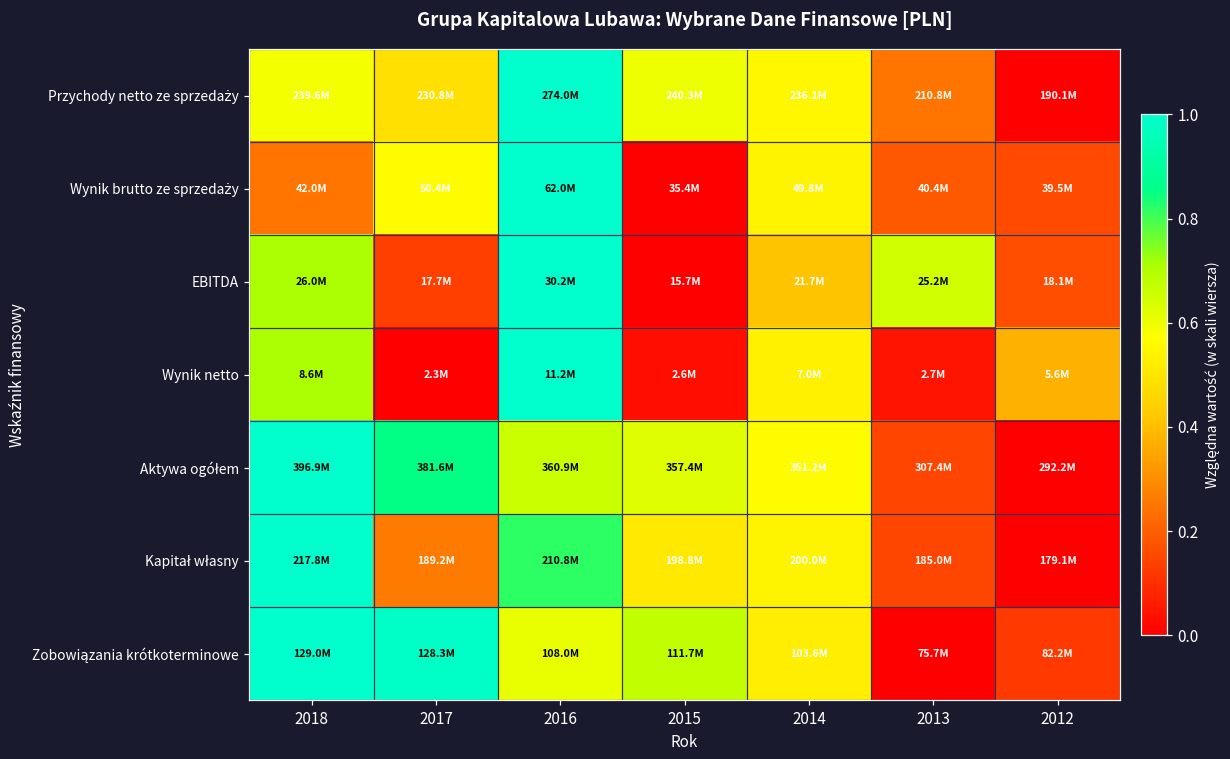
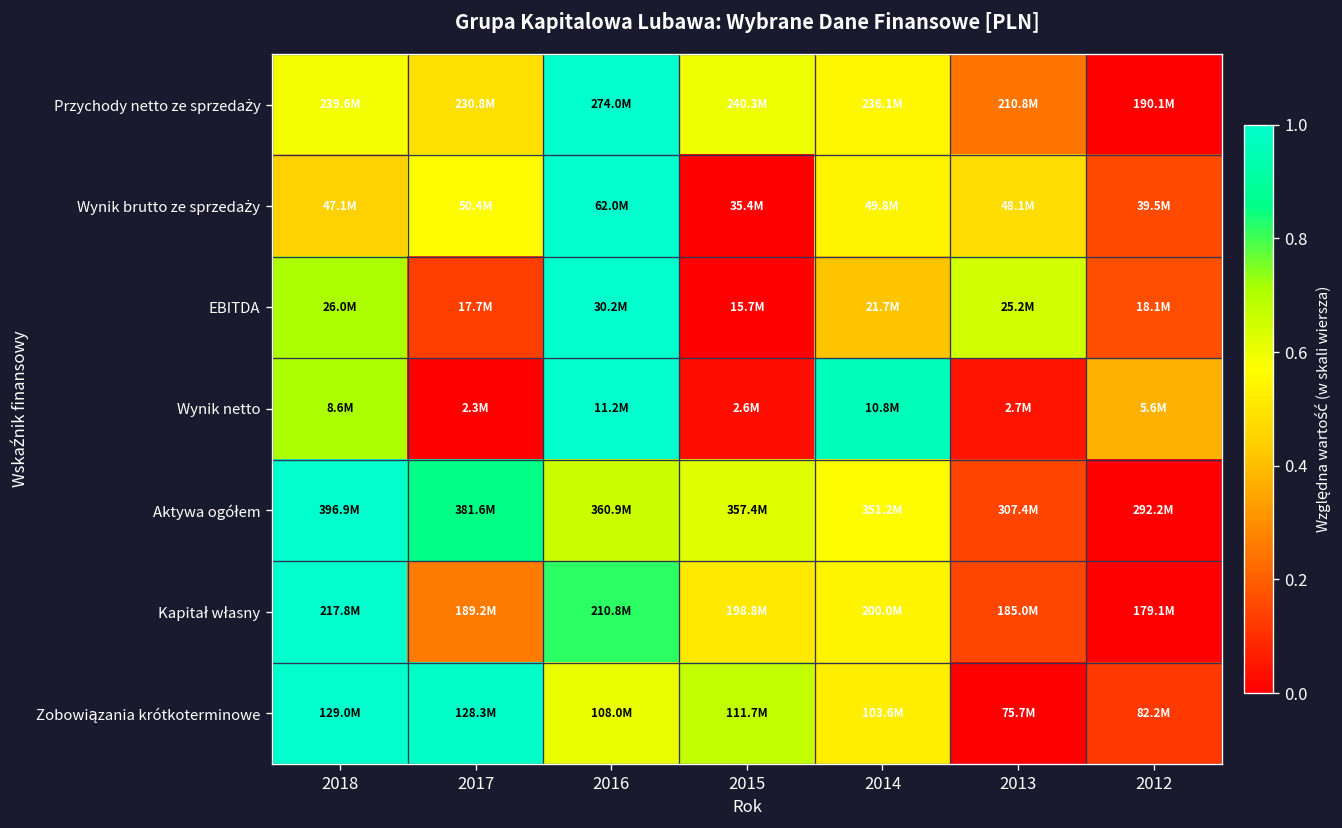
  {
    "Przychody netto ze sprzedaży": {
      "2018": "239.6M",
      "2017": "230.8M",
      "2016": "274.0M",
      "2015": "240.3M",
      "2014": "236.1M",
      "2013": "210.8M",
      "2012": "190.1M"
    },
    "Wynik brutto ze sprzedaży": {
-     "2018": "42.0M",
+     "2018": "47.1M",
      "2017": "50.4M",
      "2016": "62.0M",
      "2015": "35.4M",
      "2014": "49.8M",
-     "2013": "40.4M",
+     "2013": "48.1M",
      "2012": "39.5M"
    },
    "EBITDA": {
      "2018": "26.0M",
      "2017": "17.7M",
      "2016": "30.2M",
      "2015": "15.7M",
      "2014": "21.7M",
      "2013": "25.2M",
      "2012": "18.1M"
    },
    "Wynik netto": {
      "2018": "8.6M",
      "2017": "2.3M",
      "2016": "11.2M",
      "2015": "2.6M",
-     "2014": "7.0M",
+     "2014": "10.8M",
      "2013": "2.7M",
      "2012": "5.6M"
    },
    "Aktywa ogółem": {
      "2018": "396.9M",
      "2017": "381.6M",
      "2016": "360.9M",
      "2015": "357.4M",
      "2014": "351.2M",
      "2013": "307.4M",
      "2012": "292.2M"
    },
    "Kapitał własny": {
      "2018": "217.8M",
      "2017": "189.2M",
      "2016": "210.8M",
      "2015": "198.8M",
      "2014": "200.0M",
      "2013": "185.0M",
      "2012": "179.1M"
    },
    "Zobowiązania krótkoterminowe": {
      "2018": "129.0M",
      "2017": "128.3M",
      "2016": "108.0M",
      "2015": "111.7M",
      "2014": "103.6M",
      "2013": "75.7M",
      "2012": "82.2M"
    }
  }
